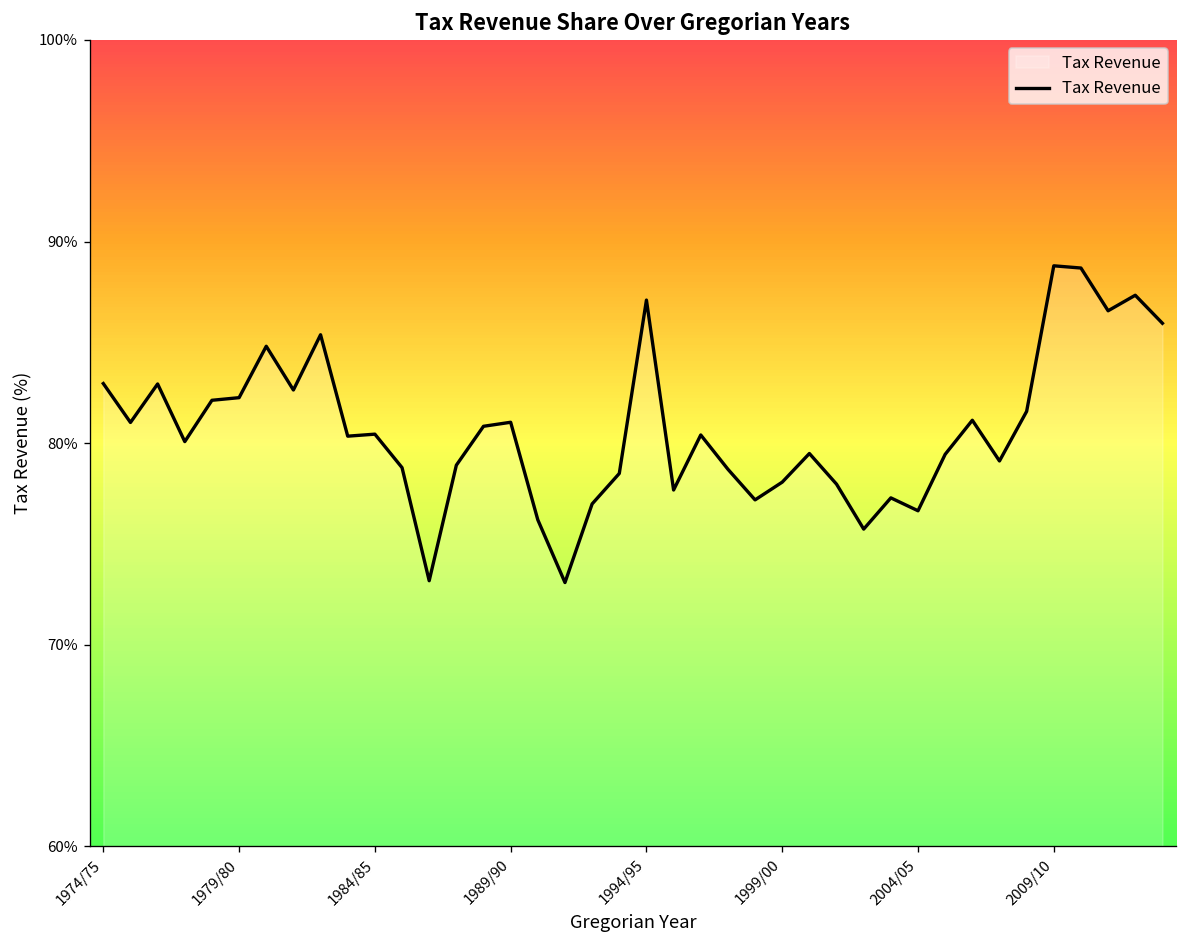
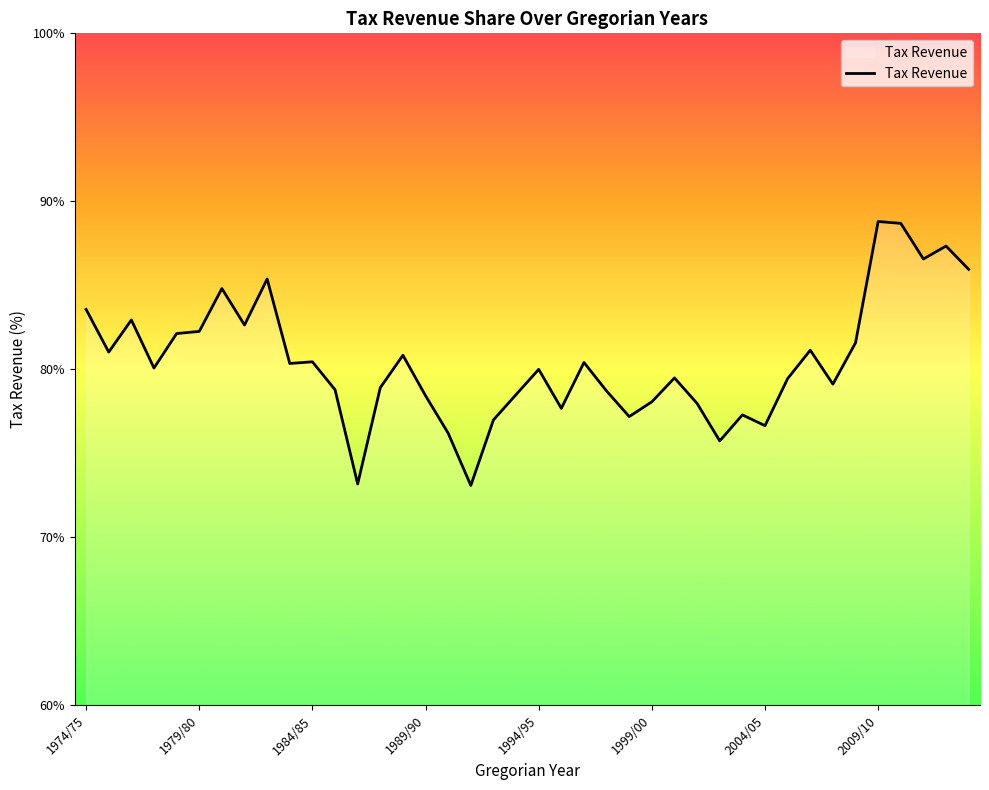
  {
-   "1974/75": "83.0%",
+   "1974/75": "83.6%",
    "1979/80": "82.3%",
    "1984/85": "80.5%",
-   "1989/90": "81.0%",
-   "1994/95": "87.1%",
+   "1989/90": "78.4%",
+   "1994/95": "80.0%",
    "1999/00": "78.1%",
    "2004/05": "76.7%",
    "2009/10": "88.8%"
  }
